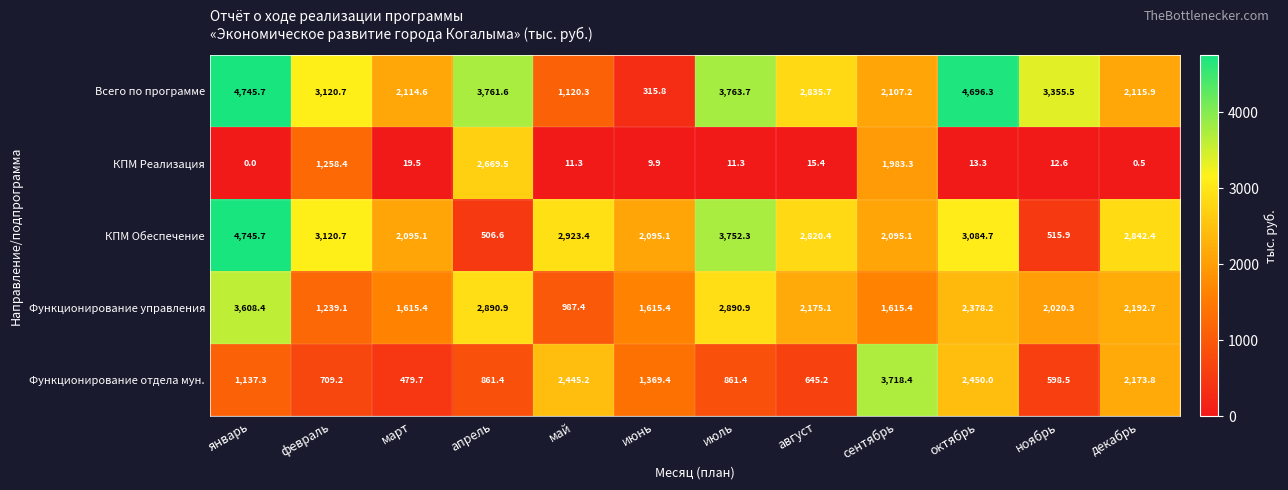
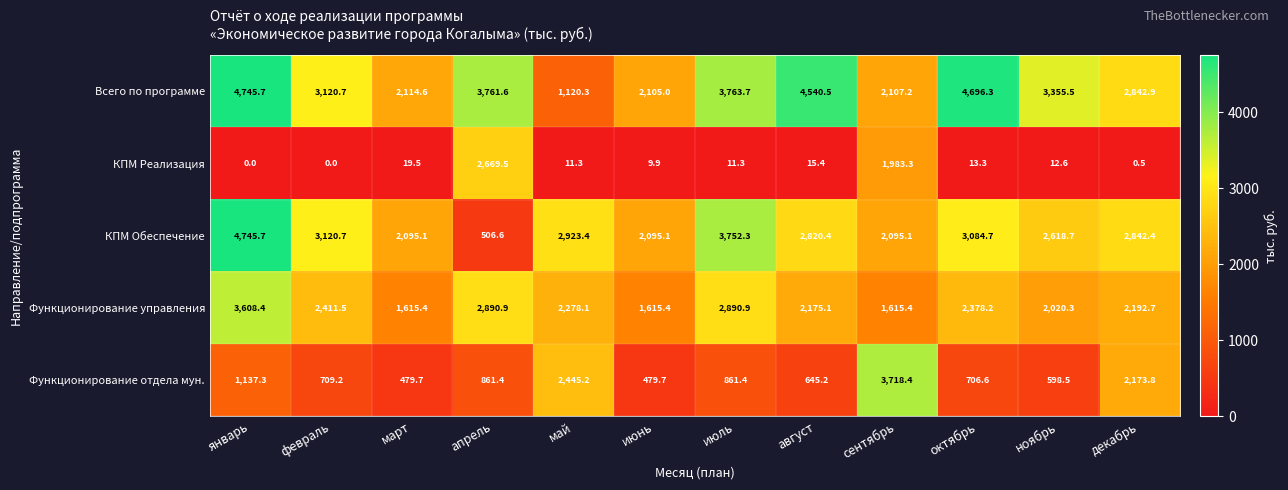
  {
    "Всего по программе": {
      "январь": "4,745.7",
      "февраль": "3,120.7",
      "март": "2,114.6",
      "апрель": "3,761.6",
      "май": "1,120.3",
-     "июнь": "315.8",
+     "июнь": "2,105.0",
      "июль": "3,763.7",
-     "август": "2,835.7",
+     "август": "4,540.5",
      "сентябрь": "2,107.2",
      "октябрь": "4,696.3",
      "ноябрь": "3,355.5",
-     "декабрь": "2,115.9"
+     "декабрь": "2,842.9"
    },
    "КПМ Реализация": {
      "январь": "0.0",
-     "февраль": "1,258.4",
+     "февраль": "0.0",
      "март": "19.5",
      "апрель": "2,669.5",
      "май": "11.3",
      "июнь": "9.9",
      "июль": "11.3",
      "август": "15.4",
      "сентябрь": "1,983.3",
      "октябрь": "13.3",
      "ноябрь": "12.6",
      "декабрь": "0.5"
    },
    "КПМ Обеспечение": {
      "январь": "4,745.7",
      "февраль": "3,120.7",
      "март": "2,095.1",
      "апрель": "506.6",
      "май": "2,923.4",
      "июнь": "2,095.1",
      "июль": "3,752.3",
      "август": "2,820.4",
      "сентябрь": "2,095.1",
      "октябрь": "3,084.7",
-     "ноябрь": "515.9",
+     "ноябрь": "2,618.7",
      "декабрь": "2,842.4"
    },
    "Функционирование управления": {
      "январь": "3,608.4",
-     "февраль": "1,239.1",
+     "февраль": "2,411.5",
      "март": "1,615.4",
      "апрель": "2,890.9",
-     "май": "987.4",
+     "май": "2,278.1",
      "июнь": "1,615.4",
      "июль": "2,890.9",
      "август": "2,175.1",
      "сентябрь": "1,615.4",
      "октябрь": "2,378.2",
      "ноябрь": "2,020.3",
      "декабрь": "2,192.7"
    },
    "Функционирование отдела мун.": {
      "январь": "1,137.3",
      "февраль": "709.2",
      "март": "479.7",
      "апрель": "861.4",
      "май": "2,445.2",
-     "июнь": "1,369.4",
+     "июнь": "479.7",
      "июль": "861.4",
      "август": "645.2",
      "сентябрь": "3,718.4",
-     "октябрь": "2,450.0",
+     "октябрь": "706.6",
      "ноябрь": "598.5",
      "декабрь": "2,173.8"
    }
  }
